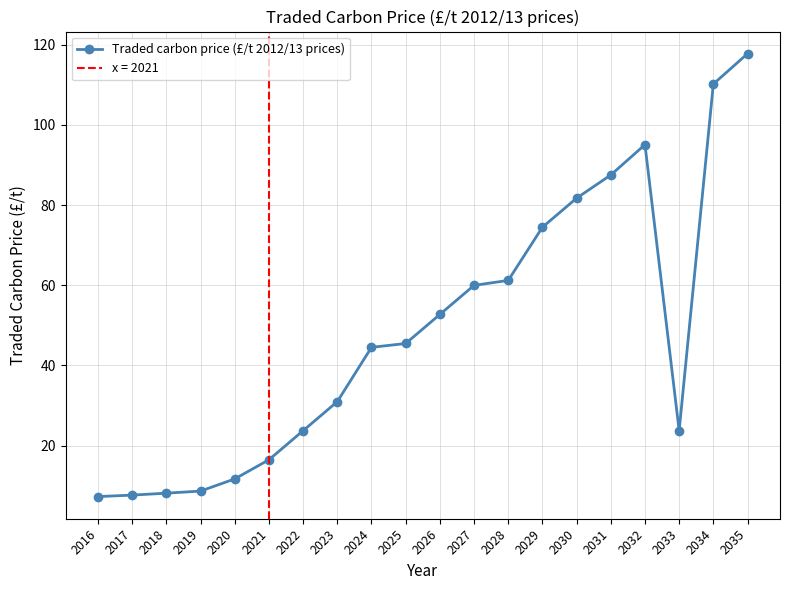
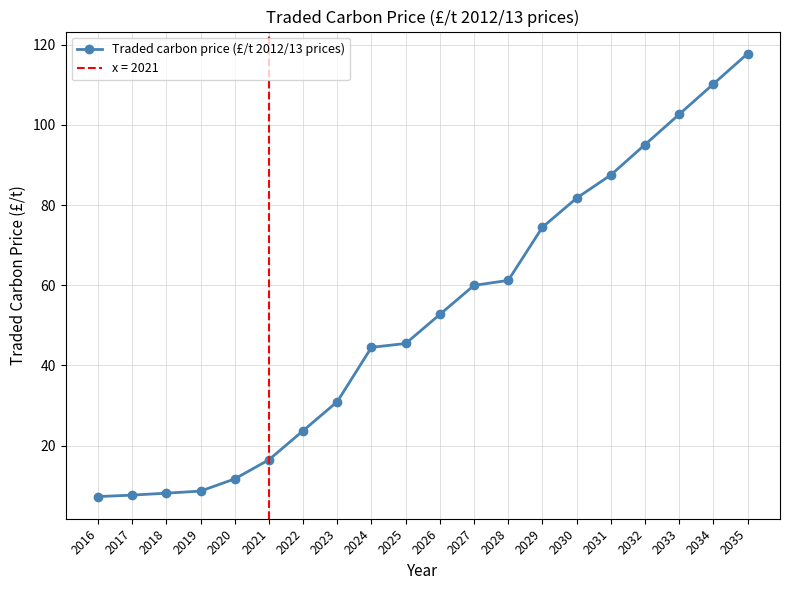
  {
    "2016": 7,
    "2017": 8,
    "2018": 8,
    "2019": 9,
    "2020": 12,
    "2021": 16,
    "2022": 24,
    "2023": 31,
    "2024": 45,
    "2025": 45,
    "2026": 53,
    "2027": 60,
    "2028": 61,
    "2029": 74,
    "2030": 82,
    "2031": 88,
    "2032": 95,
-   "2033": 24,
+   "2033": 103,
    "2034": 110,
    "2035": 118
  }
